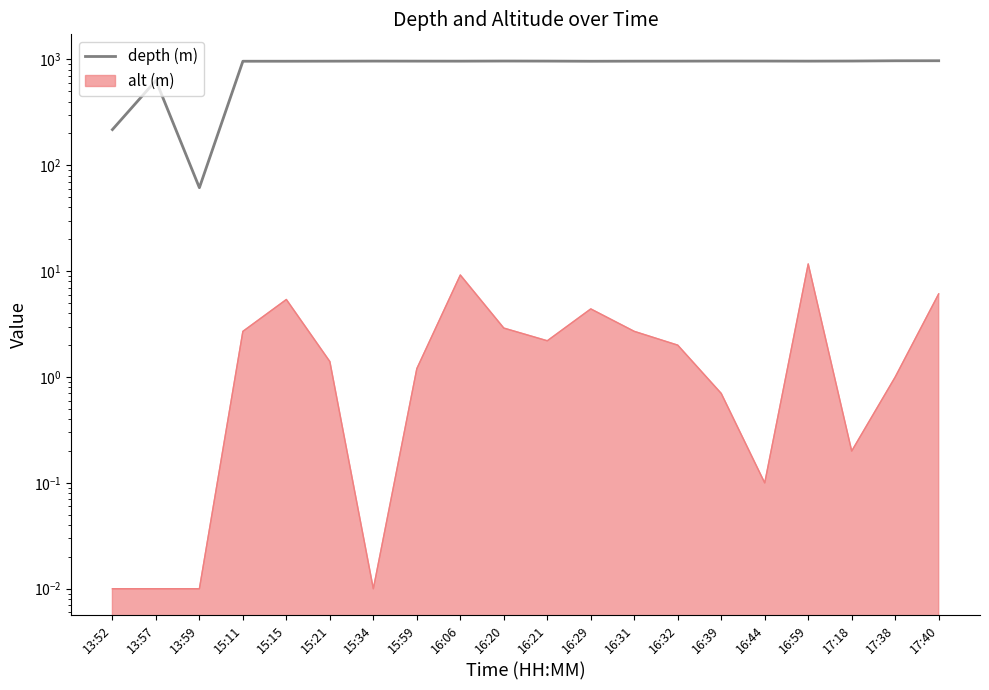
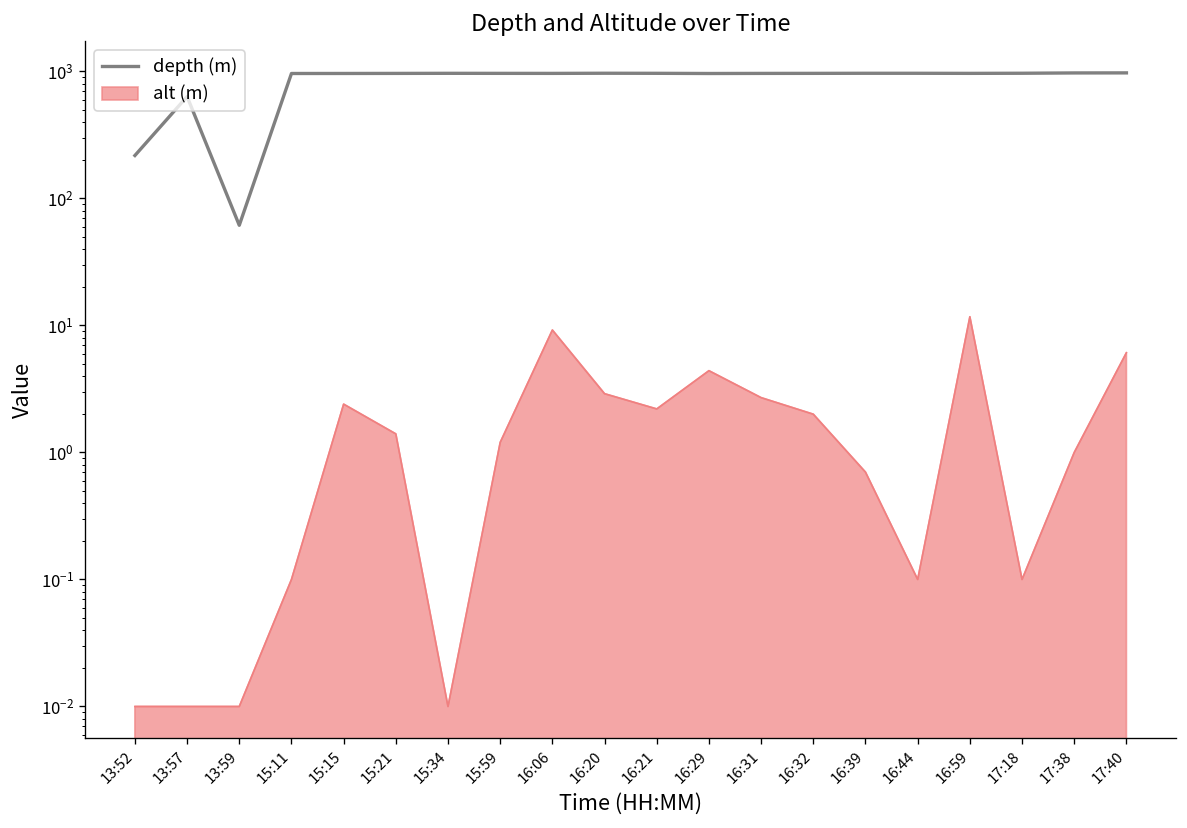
  {
    "depth (m)": {
      "13:52": 220,
      "13:59": 60,
      "15:11": 1000,
      "15:15": 1000,
      "15:21": 1000,
      "15:34": 1000,
      "15:59": 1000,
      "16:06": 1000,
      "16:20": 1000,
      "16:21": 1000,
      "16:29": 1000,
      "16:31": 1000,
      "16:32": 1000,
      "16:39": 1000,
      "16:44": 1000,
      "16:59": 1000,
      "17:18": 1000,
      "17:38": 1000,
      "17:40": 1000
    },
    "alt (m)": {
      "13:52": 0.010,
      "13:57": 0.010,
      "13:59": 0.010,
-     "15:11": 2.7,
-     "15:15": 5,
+     "15:11": 0.1,
+     "15:15": 2.4,
      "15:21": 1.4,
      "15:34": 0.010,
      "15:59": 1.2,
      "16:06": 9,
      "16:20": 2.9,
      "16:21": 2.2,
      "16:29": 4.4,
      "16:31": 2.7,
      "16:32": 2.0,
      "16:39": 0.7,
      "16:44": 0.1,
      "16:59": 12,
-     "17:18": 0.2,
+     "17:18": 0.1,
      "17:38": 1.0,
      "17:40": 6
    }
  }
